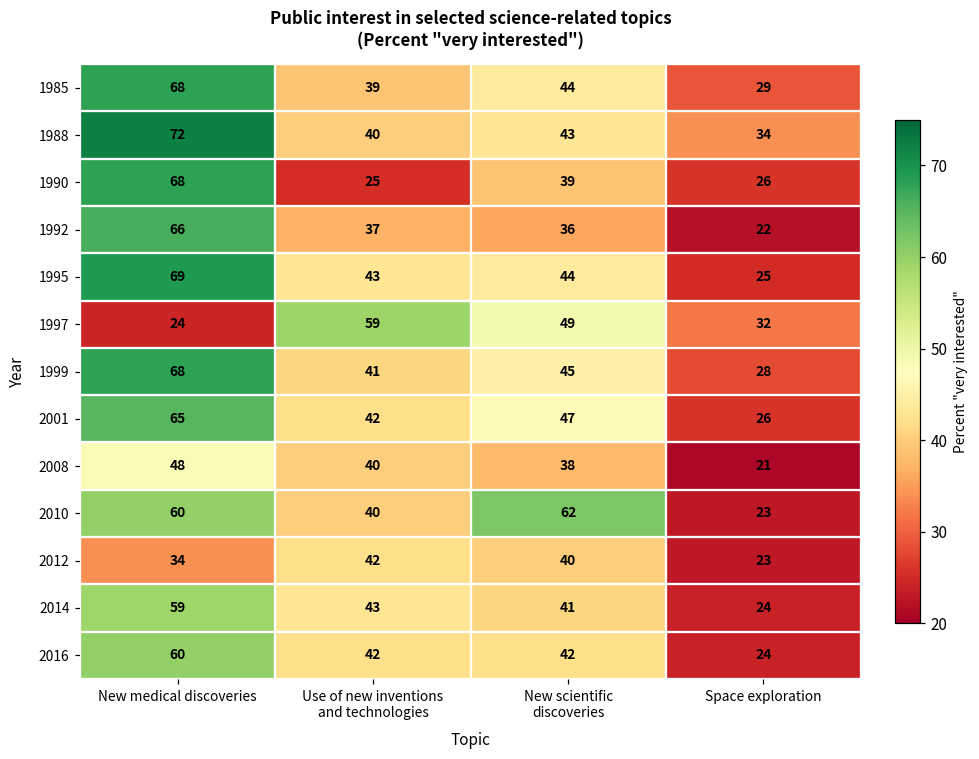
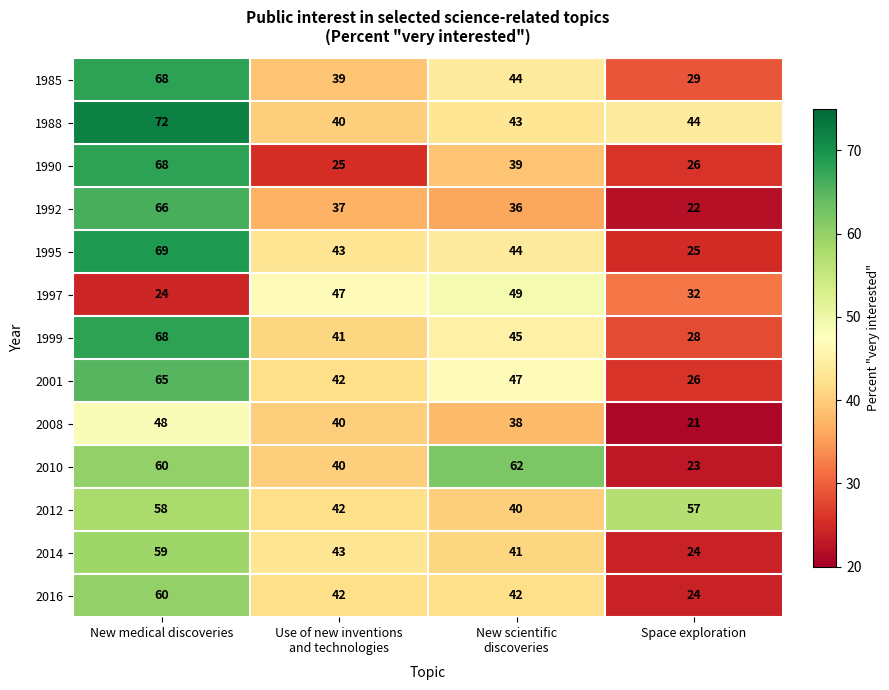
  {
    "1985": {
      "New medical discoveries": 68,
      "Use of new inventions and technologies": 39,
      "New scientific discoveries": 44,
      "Space exploration": 29
    },
    "1988": {
      "New medical discoveries": 72,
      "Use of new inventions and technologies": 40,
      "New scientific discoveries": 43,
-     "Space exploration": 34
+     "Space exploration": 44
    },
    "1990": {
      "New medical discoveries": 68,
      "Use of new inventions and technologies": 25,
      "New scientific discoveries": 39,
      "Space exploration": 26
    },
    "1992": {
      "New medical discoveries": 66,
      "Use of new inventions and technologies": 37,
      "New scientific discoveries": 36,
      "Space exploration": 22
    },
    "1995": {
      "New medical discoveries": 69,
      "Use of new inventions and technologies": 43,
      "New scientific discoveries": 44,
      "Space exploration": 25
    },
    "1997": {
      "New medical discoveries": 24,
-     "Use of new inventions and technologies": 59,
+     "Use of new inventions and technologies": 47,
      "New scientific discoveries": 49,
      "Space exploration": 32
    },
    "1999": {
      "New medical discoveries": 68,
      "Use of new inventions and technologies": 41,
      "New scientific discoveries": 45,
      "Space exploration": 28
    },
    "2001": {
      "New medical discoveries": 65,
      "Use of new inventions and technologies": 42,
      "New scientific discoveries": 47,
      "Space exploration": 26
    },
    "2008": {
      "New medical discoveries": 48,
      "Use of new inventions and technologies": 40,
      "New scientific discoveries": 38,
      "Space exploration": 21
    },
    "2010": {
      "New medical discoveries": 60,
      "Use of new inventions and technologies": 40,
      "New scientific discoveries": 62,
      "Space exploration": 23
    },
    "2012": {
-     "New medical discoveries": 34,
+     "New medical discoveries": 58,
      "Use of new inventions and technologies": 42,
      "New scientific discoveries": 40,
-     "Space exploration": 23
+     "Space exploration": 57
    },
    "2014": {
      "New medical discoveries": 59,
      "Use of new inventions and technologies": 43,
      "New scientific discoveries": 41,
      "Space exploration": 24
    },
    "2016": {
      "New medical discoveries": 60,
      "Use of new inventions and technologies": 42,
      "New scientific discoveries": 42,
      "Space exploration": 24
    }
  }
